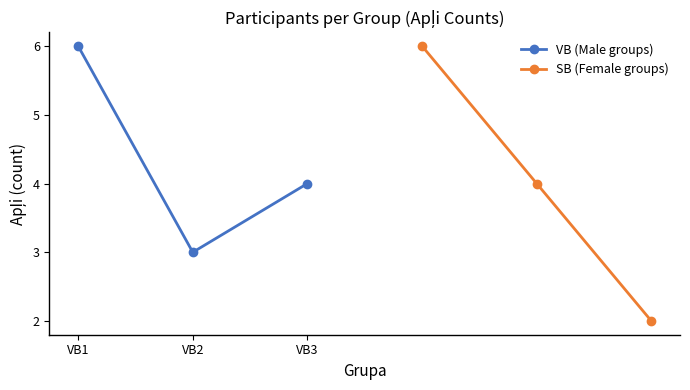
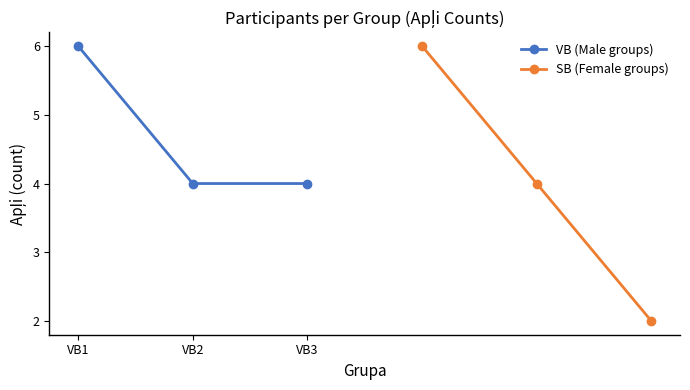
  {
    "VB (Male groups)": {
      "VB1": 6,
-     "VB2": 3,
+     "VB2": 4,
      "VB3": 4
    }
  }
